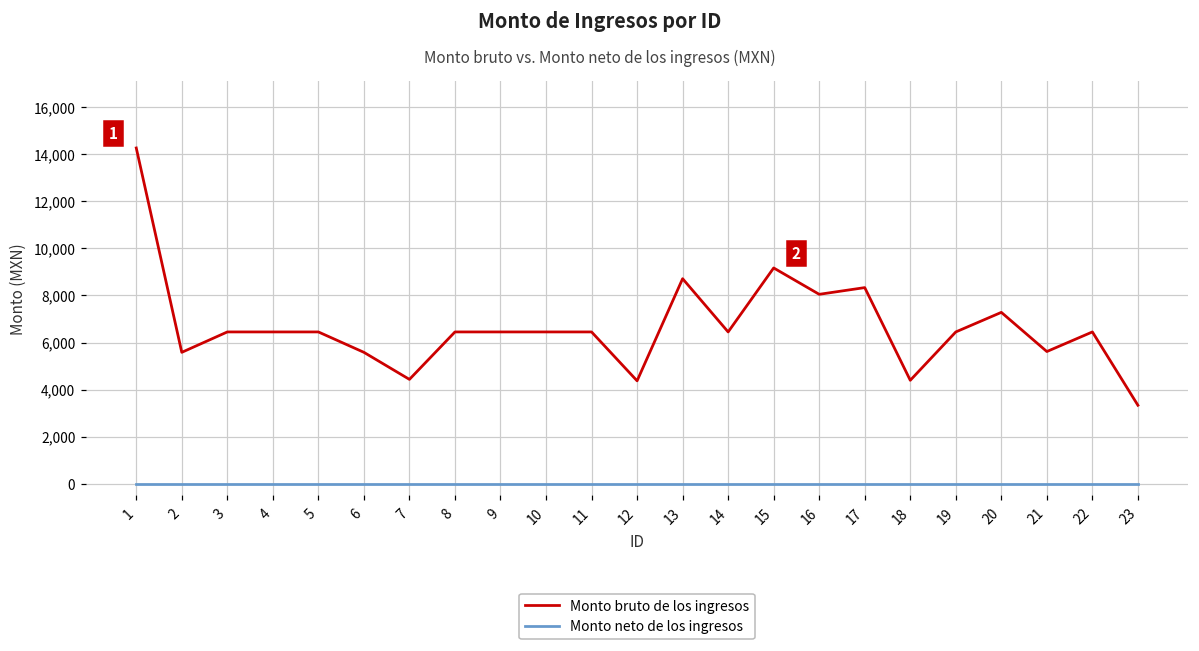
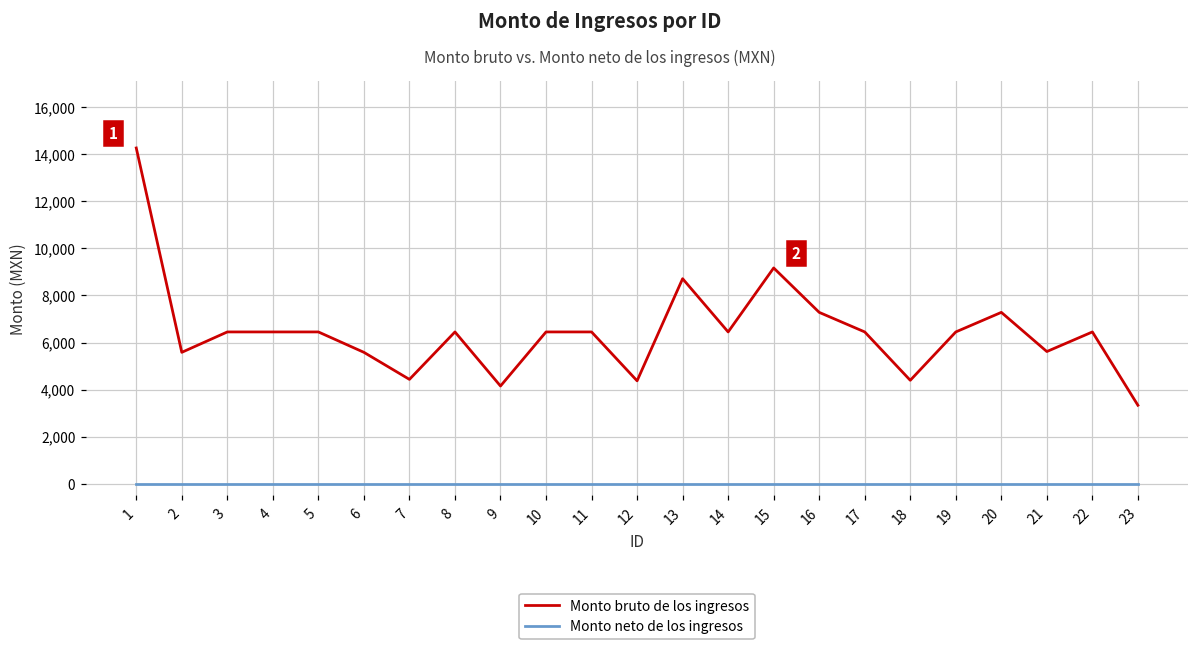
  {
    "Monto bruto de los ingresos": {
      "2": "5,600",
      "3": "6,500",
      "4": "6,500",
      "5": "6,500",
      "6": "5,600",
      "7": "4,400",
      "8": "6,500",
-     "9": "6,500",
+     "9": "4,200",
      "10": "6,500",
      "11": "6,500",
      "12": "4,400",
      "13": "8,700",
      "14": "6,500",
-     "16": "8,000",
-     "17": "8,300",
+     "16": "7,300",
+     "17": "6,500",
      "18": "4,400",
      "19": "6,500",
      "20": "7,300",
      "21": "5,600",
      "22": "6,500",
      "23": "3,300"
    },
    "Monto neto de los ingresos": {
      "1": "0",
      "2": "0",
      "3": "0",
      "4": "0",
      "5": "0",
      "6": "0",
      "7": "0",
      "8": "0",
      "9": "0",
      "10": "0",
      "11": "0",
      "12": "0",
      "13": "0",
      "14": "0",
      "15": "0",
      "16": "0",
      "17": "0",
      "18": "0",
      "19": "0",
      "20": "0",
      "21": "0",
      "22": "0",
      "23": "0"
    }
  }
